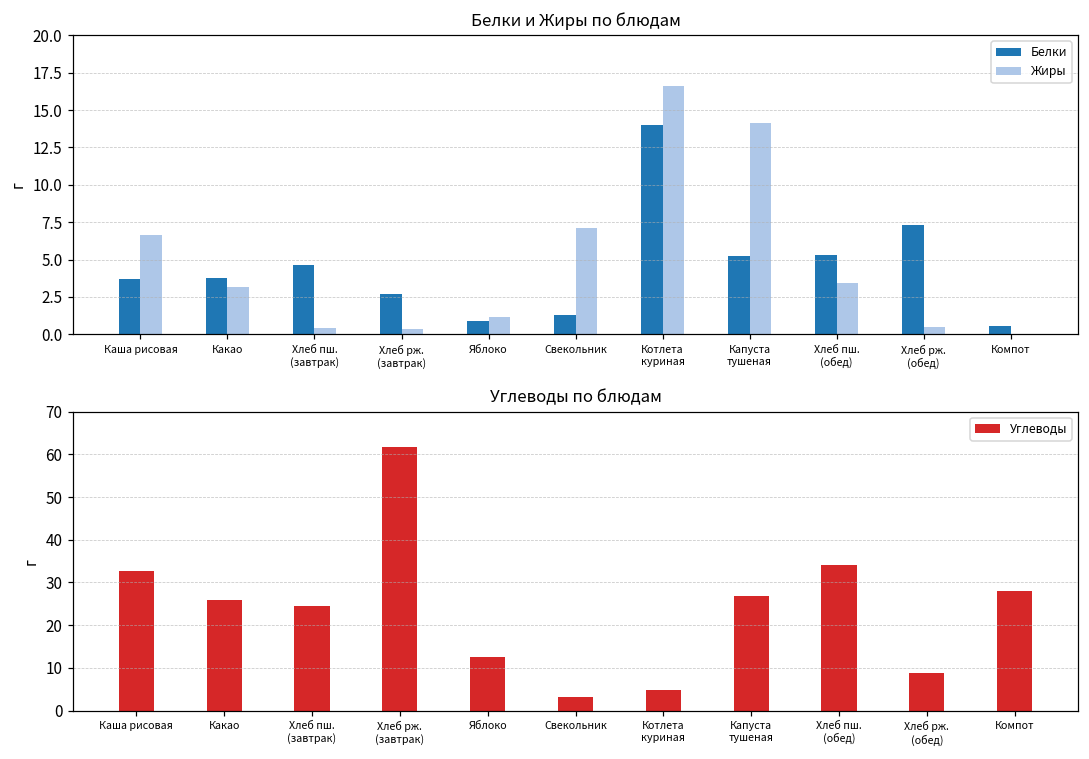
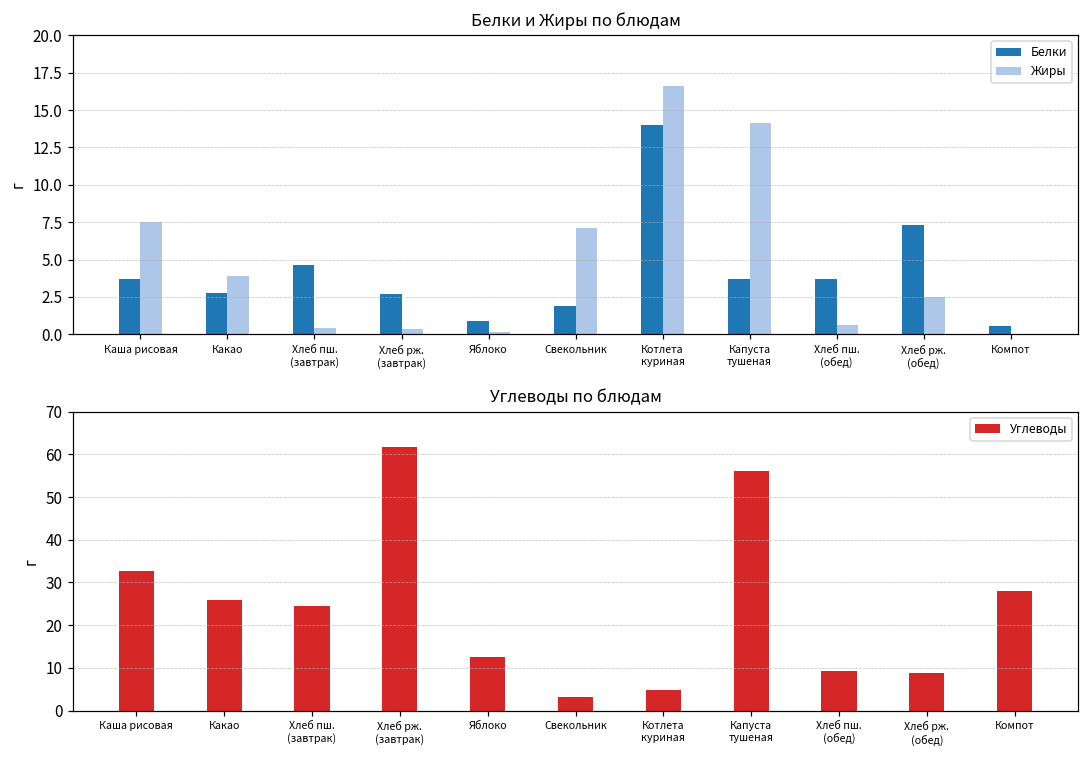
  {
    "Белки и Жиры по блюдам": {
      "Белки": {
        "Каша рисовая": 3.7,
-       "Какао": 3.8,
+       "Какао": 2.8,
        "Хлеб пш. (завтрак)": 4.6,
        "Хлеб рж. (завтрак)": 2.7,
        "Яблоко": 0.9,
-       "Свекольник": 1.3,
+       "Свекольник": 1.9,
        "Котлета куриная": 14.0,
-       "Капуста тушеная": 5.2,
-       "Хлеб пш. (обед)": 5.3,
+       "Капуста тушеная": 3.7,
+       "Хлеб пш. (обед)": 3.7,
        "Хлеб рж. (обед)": 7.3,
        "Компот": 0.6
      },
      "Жиры": {
-       "Каша рисовая": 6.6,
-       "Какао": 3.1,
+       "Каша рисовая": 7.5,
+       "Какао": 3.9,
        "Хлеб пш. (завтрак)": 0.4,
        "Хлеб рж. (завтрак)": 0.3,
-       "Яблоко": 1.2,
+       "Яблоко": 0.2,
        "Свекольник": 7.1,
        "Котлета куриная": 16.6,
        "Капуста тушеная": 14.1,
-       "Хлеб пш. (обед)": 3.4,
-       "Хлеб рж. (обед)": 0.5,
+       "Хлеб пш. (обед)": 0.6,
+       "Хлеб рж. (обед)": 2.5,
        "Компот": 0.0
      }
    },
    "Углеводы по блюдам": {
      "Каша рисовая": 33,
      "Какао": 26,
      "Хлеб пш. (завтрак)": 25,
      "Хлеб рж. (завтрак)": 62,
      "Яблоко": 13,
      "Свекольник": 3,
      "Котлета куриная": 5,
-     "Капуста тушеная": 27,
-     "Хлеб пш. (обед)": 34,
+     "Капуста тушеная": 56,
+     "Хлеб пш. (обед)": 9,
      "Хлеб рж. (обед)": 9,
      "Компот": 28
    }
  }
